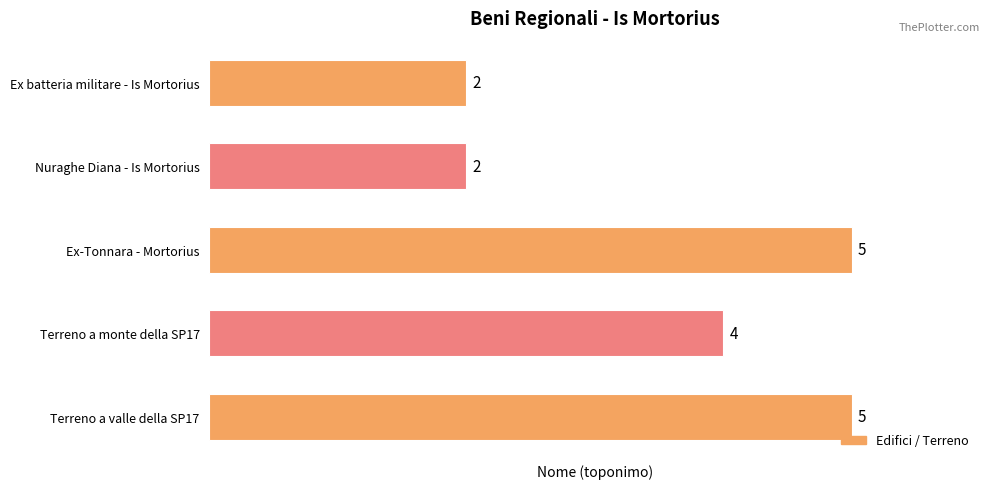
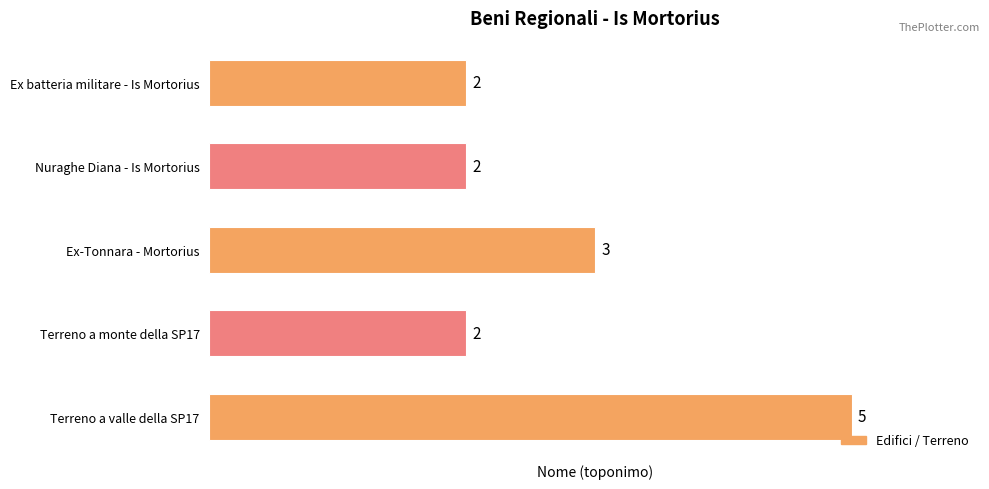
  {
    "Ex batteria militare - Is Mortorius": 2,
    "Nuraghe Diana - Is Mortorius": 2,
-   "Ex-Tonnara - Mortorius": 5,
-   "Terreno a monte della SP17": 4,
+   "Ex-Tonnara - Mortorius": 3,
+   "Terreno a monte della SP17": 2,
    "Terreno a valle della SP17": 5
  }
